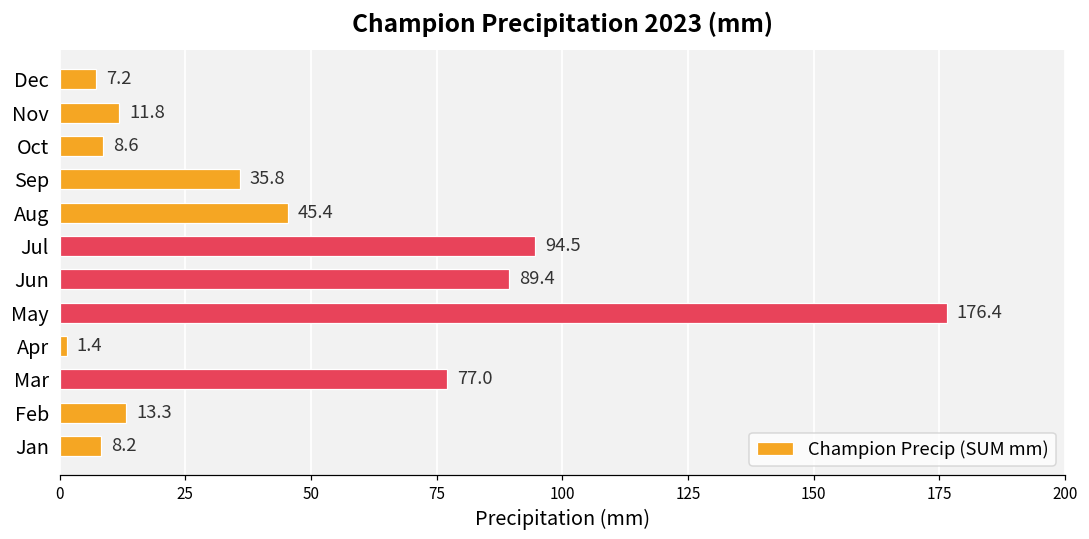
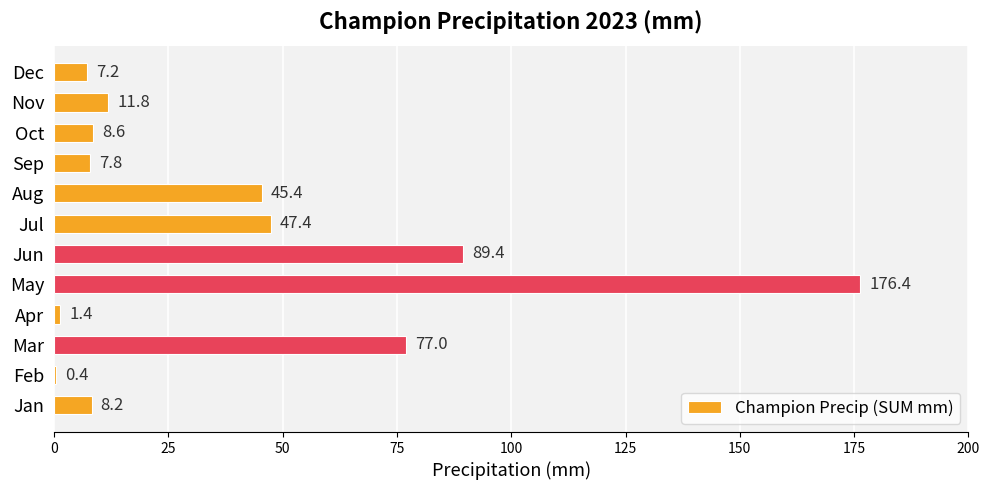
  {
    "Dec": 7.2,
    "Nov": 11.8,
    "Oct": 8.6,
-   "Sep": 35.8,
+   "Sep": 7.8,
    "Aug": 45.4,
-   "Jul": 94.5,
+   "Jul": 47.4,
    "Jun": 89.4,
    "May": 176.4,
    "Apr": 1.4,
    "Mar": 77.0,
-   "Feb": 13.3,
+   "Feb": 0.4,
    "Jan": 8.2
  }
